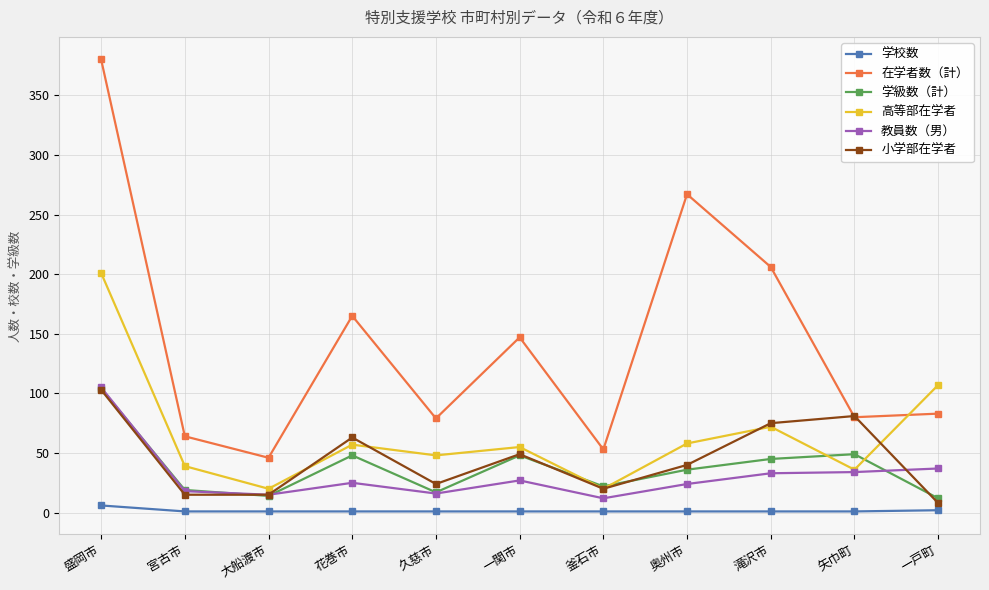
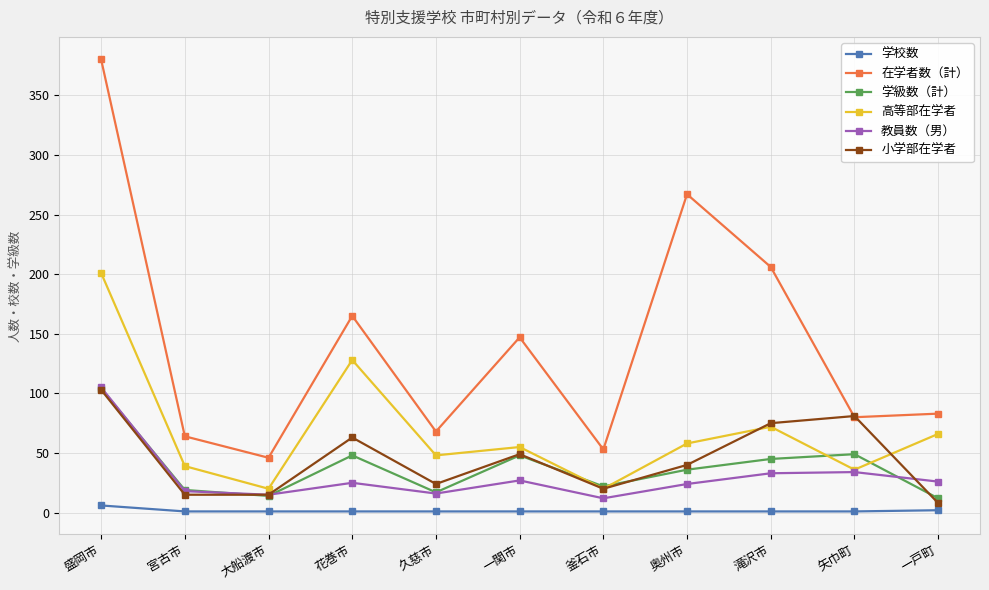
  {
    "学校数": {
      "盛岡市": 6,
      "宮古市": 1,
      "大船渡市": 1,
      "花巻市": 1,
      "久慈市": 1,
      "一関市": 1,
      "釜石市": 1,
      "奥州市": 1,
      "滝沢市": 1,
      "矢巾町": 1,
      "一戸町": 2
    },
    "在学者数（計）": {
      "盛岡市": 380,
      "宮古市": 64,
      "大船渡市": 46,
      "花巻市": 165,
-     "久慈市": 79,
+     "久慈市": 68,
      "一関市": 147,
      "釜石市": 53,
      "奥州市": 267,
      "滝沢市": 206,
      "一戸町": 83
    },
    "学級数（計）": {
      "花巻市": 48,
      "奥州市": 36,
      "滝沢市": 45,
      "矢巾町": 49,
      "一戸町": 12
    },
    "高等部在学者": {
      "盛岡市": 201,
      "宮古市": 39,
      "大船渡市": 20,
-     "花巻市": 57,
+     "花巻市": 128,
      "久慈市": 48,
      "一関市": 55,
      "奥州市": 58,
      "滝沢市": 72,
-     "一戸町": 107
+     "一戸町": 66
    },
    "教員数（男）": {
      "花巻市": 25,
      "一関市": 27,
      "釜石市": 12,
      "奥州市": 24,
      "滝沢市": 33,
-     "一戸町": 37
+     "一戸町": 26
    },
    "小学部在学者": {
      "宮古市": 15,
      "花巻市": 63,
      "久慈市": 24,
      "奥州市": 40,
      "滝沢市": 75,
      "一戸町": 8
    }
  }
